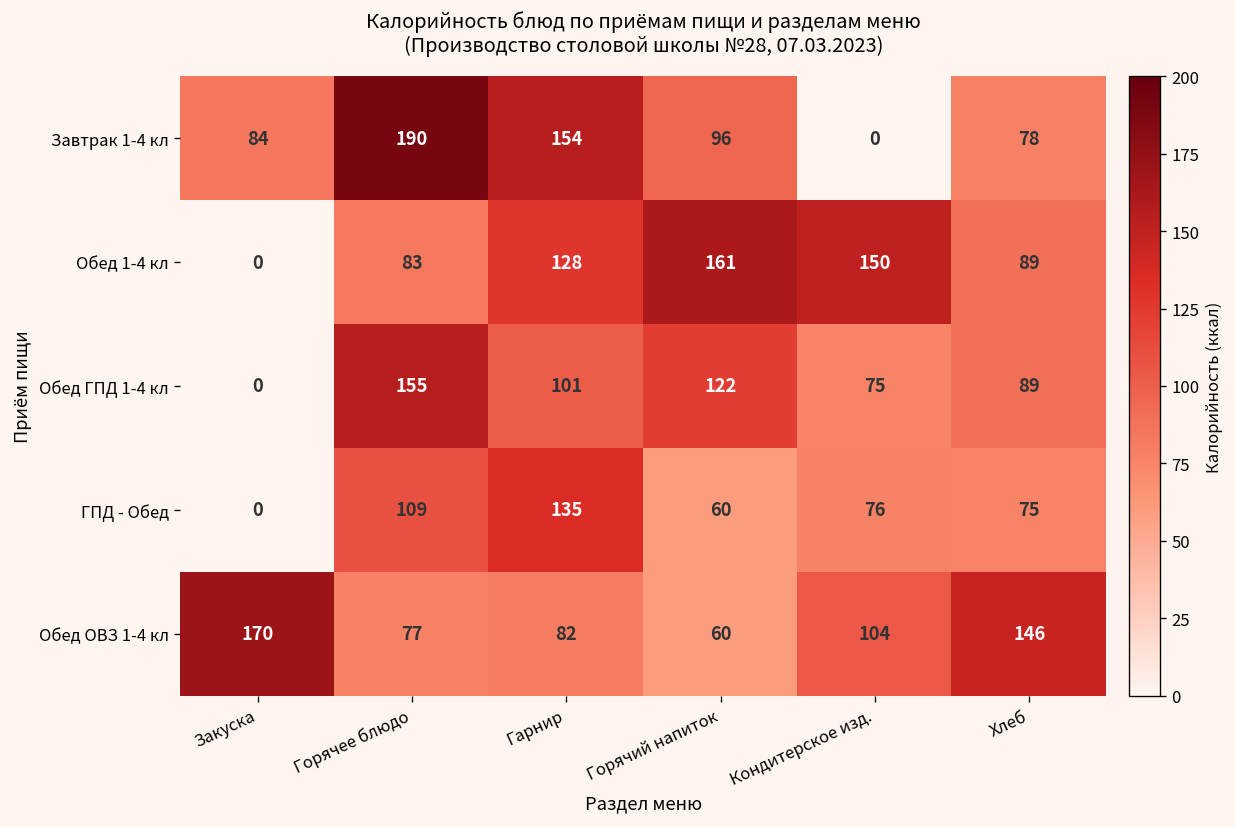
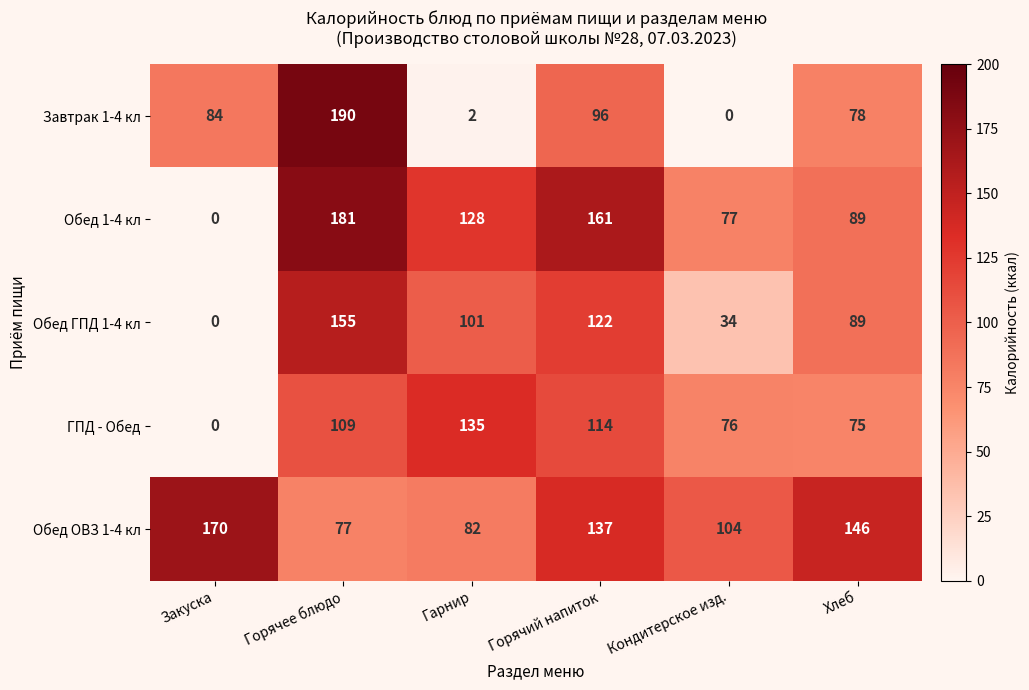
  {
    "Завтрак 1-4 кл": {
      "Закуска": 84,
      "Горячее блюдо": 190,
-     "Гарнир": 154,
+     "Гарнир": 2,
      "Горячий напиток": 96,
      "Кондитерское изд.": 0,
      "Хлеб": 78
    },
    "Обед 1-4 кл": {
      "Закуска": 0,
-     "Горячее блюдо": 83,
+     "Горячее блюдо": 181,
      "Гарнир": 128,
      "Горячий напиток": 161,
-     "Кондитерское изд.": 150,
+     "Кондитерское изд.": 77,
      "Хлеб": 89
    },
    "Обед ГПД 1-4 кл": {
      "Закуска": 0,
      "Горячее блюдо": 155,
      "Гарнир": 101,
      "Горячий напиток": 122,
-     "Кондитерское изд.": 75,
+     "Кондитерское изд.": 34,
      "Хлеб": 89
    },
    "ГПД - Обед": {
      "Закуска": 0,
      "Горячее блюдо": 109,
      "Гарнир": 135,
-     "Горячий напиток": 60,
+     "Горячий напиток": 114,
      "Кондитерское изд.": 76,
      "Хлеб": 75
    },
    "Обед ОВЗ 1-4 кл": {
      "Закуска": 170,
      "Горячее блюдо": 77,
      "Гарнир": 82,
-     "Горячий напиток": 60,
+     "Горячий напиток": 137,
      "Кондитерское изд.": 104,
      "Хлеб": 146
    }
  }
